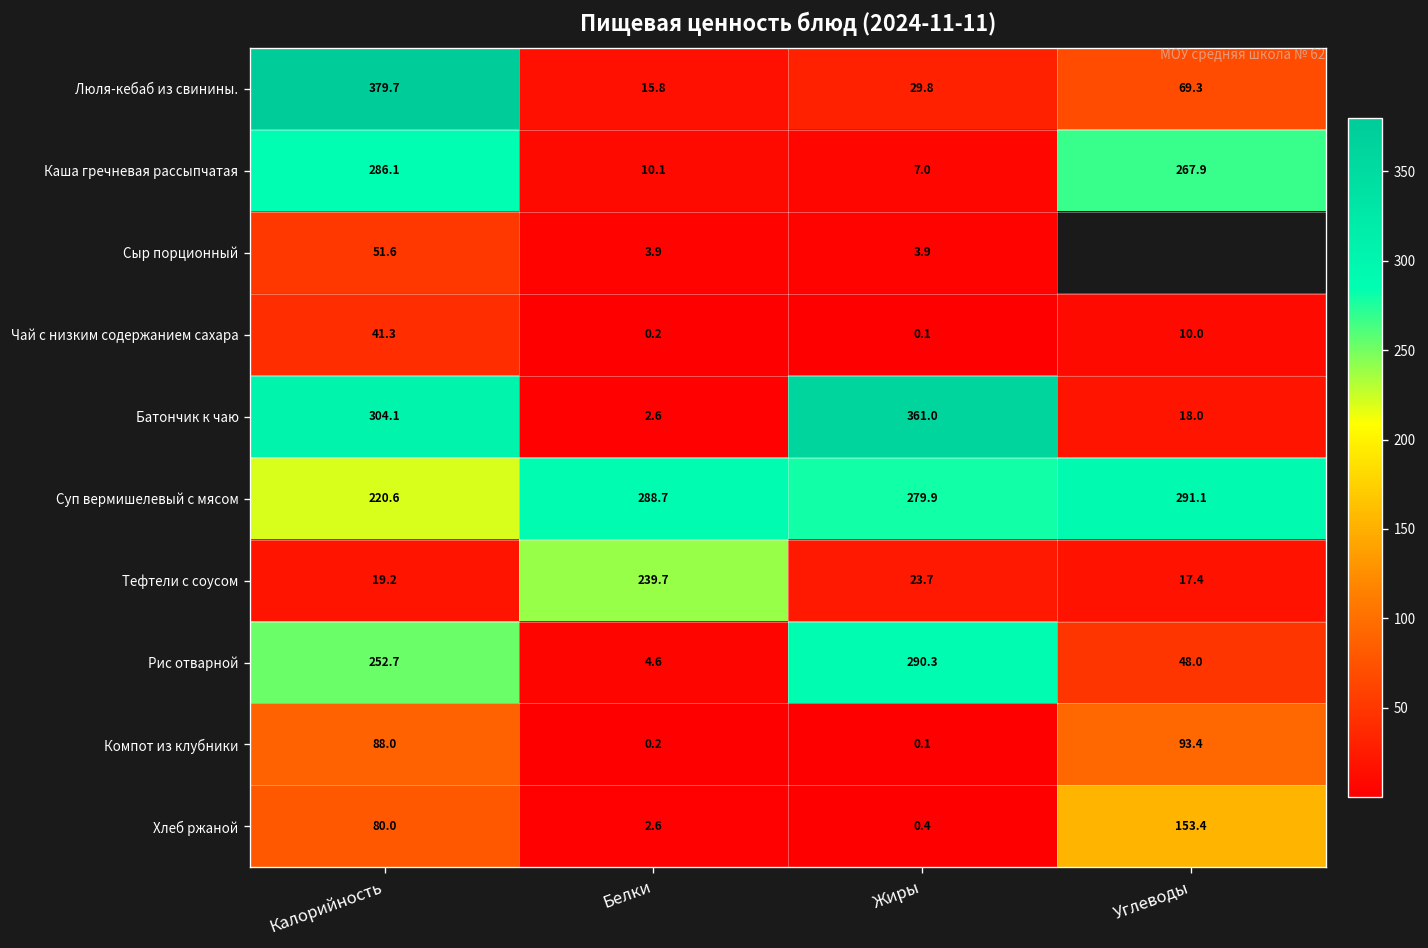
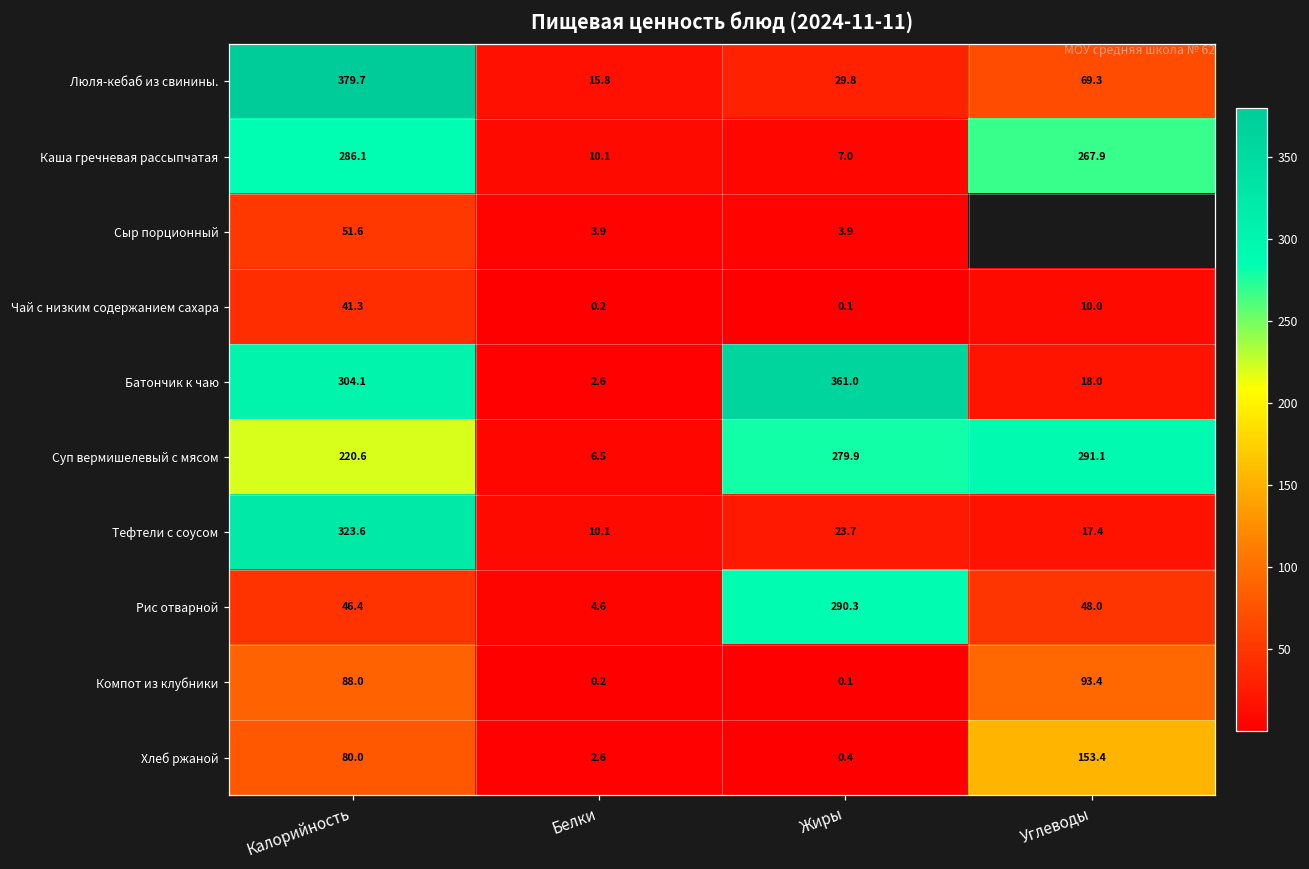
  {
    "Люля-кебаб из свинины.": {
      "Калорийность": 379.7,
      "Белки": 15.8,
      "Жиры": 29.8
    },
    "Каша гречневая рассыпчатая": {
      "Калорийность": 286.1,
      "Белки": 10.1,
      "Жиры": 7.0,
      "Углеводы": 267.9
    },
    "Сыр порционный": {
      "Калорийность": 51.6,
      "Белки": 3.9,
      "Жиры": 3.9
    },
    "Чай с низким содержанием сахара": {
      "Калорийность": 41.3,
      "Белки": 0.2,
      "Жиры": 0.1,
      "Углеводы": 10.0
    },
    "Батончик к чаю": {
      "Калорийность": 304.1,
      "Белки": 2.6,
      "Жиры": 361.0,
      "Углеводы": 18.0
    },
    "Суп вермишелевый с мясом": {
      "Калорийность": 220.6,
-     "Белки": 288.7,
+     "Белки": 6.5,
      "Жиры": 279.9,
      "Углеводы": 291.1
    },
    "Тефтели с соусом": {
-     "Калорийность": 19.2,
-     "Белки": 239.7,
+     "Калорийность": 323.6,
+     "Белки": 10.1,
      "Жиры": 23.7,
      "Углеводы": 17.4
    },
    "Рис отварной": {
-     "Калорийность": 252.7,
+     "Калорийность": 46.4,
      "Белки": 4.6,
      "Жиры": 290.3,
      "Углеводы": 48.0
    },
    "Компот из клубники": {
      "Калорийность": 88.0,
      "Белки": 0.2,
      "Жиры": 0.1,
      "Углеводы": 93.4
    },
    "Хлеб ржаной": {
      "Калорийность": 80.0,
      "Белки": 2.6,
      "Жиры": 0.4,
      "Углеводы": 153.4
    }
  }
